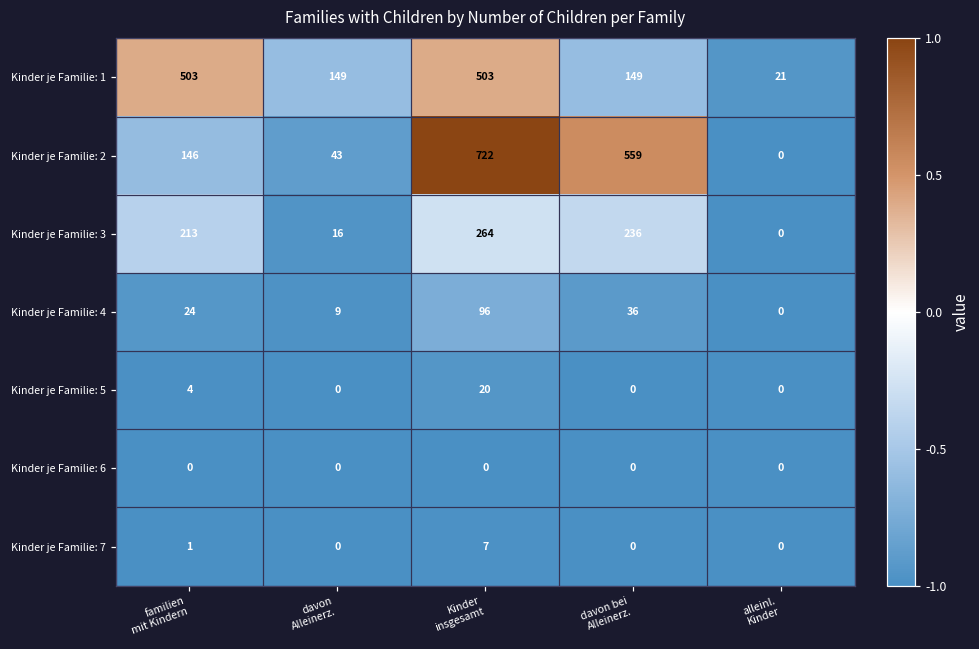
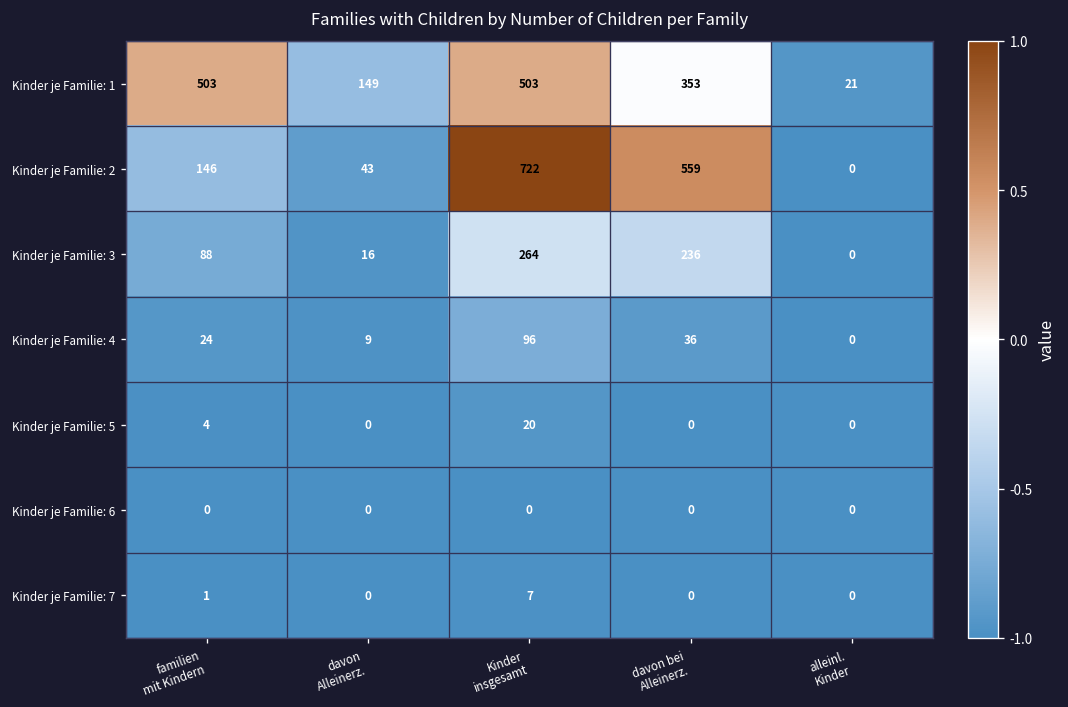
  {
    "Kinder je Familie: 1": {
      "familien mit Kindern": 503,
      "davon Alleinerz.": 149,
      "Kinder insgesamt": 503,
-     "davon bei Alleinerz.": 149,
+     "davon bei Alleinerz.": 353,
      "alleinl. Kinder": 21
    },
    "Kinder je Familie: 2": {
      "familien mit Kindern": 146,
      "davon Alleinerz.": 43,
      "Kinder insgesamt": 722,
      "davon bei Alleinerz.": 559,
      "alleinl. Kinder": 0
    },
    "Kinder je Familie: 3": {
-     "familien mit Kindern": 213,
+     "familien mit Kindern": 88,
      "davon Alleinerz.": 16,
      "Kinder insgesamt": 264,
      "davon bei Alleinerz.": 236,
      "alleinl. Kinder": 0
    },
    "Kinder je Familie: 4": {
      "familien mit Kindern": 24,
      "davon Alleinerz.": 9,
      "Kinder insgesamt": 96,
      "davon bei Alleinerz.": 36,
      "alleinl. Kinder": 0
    },
    "Kinder je Familie: 5": {
      "familien mit Kindern": 4,
      "davon Alleinerz.": 0,
      "Kinder insgesamt": 20,
      "davon bei Alleinerz.": 0,
      "alleinl. Kinder": 0
    },
    "Kinder je Familie: 6": {
      "familien mit Kindern": 0,
      "davon Alleinerz.": 0,
      "Kinder insgesamt": 0,
      "davon bei Alleinerz.": 0,
      "alleinl. Kinder": 0
    },
    "Kinder je Familie: 7": {
      "familien mit Kindern": 1,
      "davon Alleinerz.": 0,
      "Kinder insgesamt": 7,
      "davon bei Alleinerz.": 0,
      "alleinl. Kinder": 0
    }
  }
